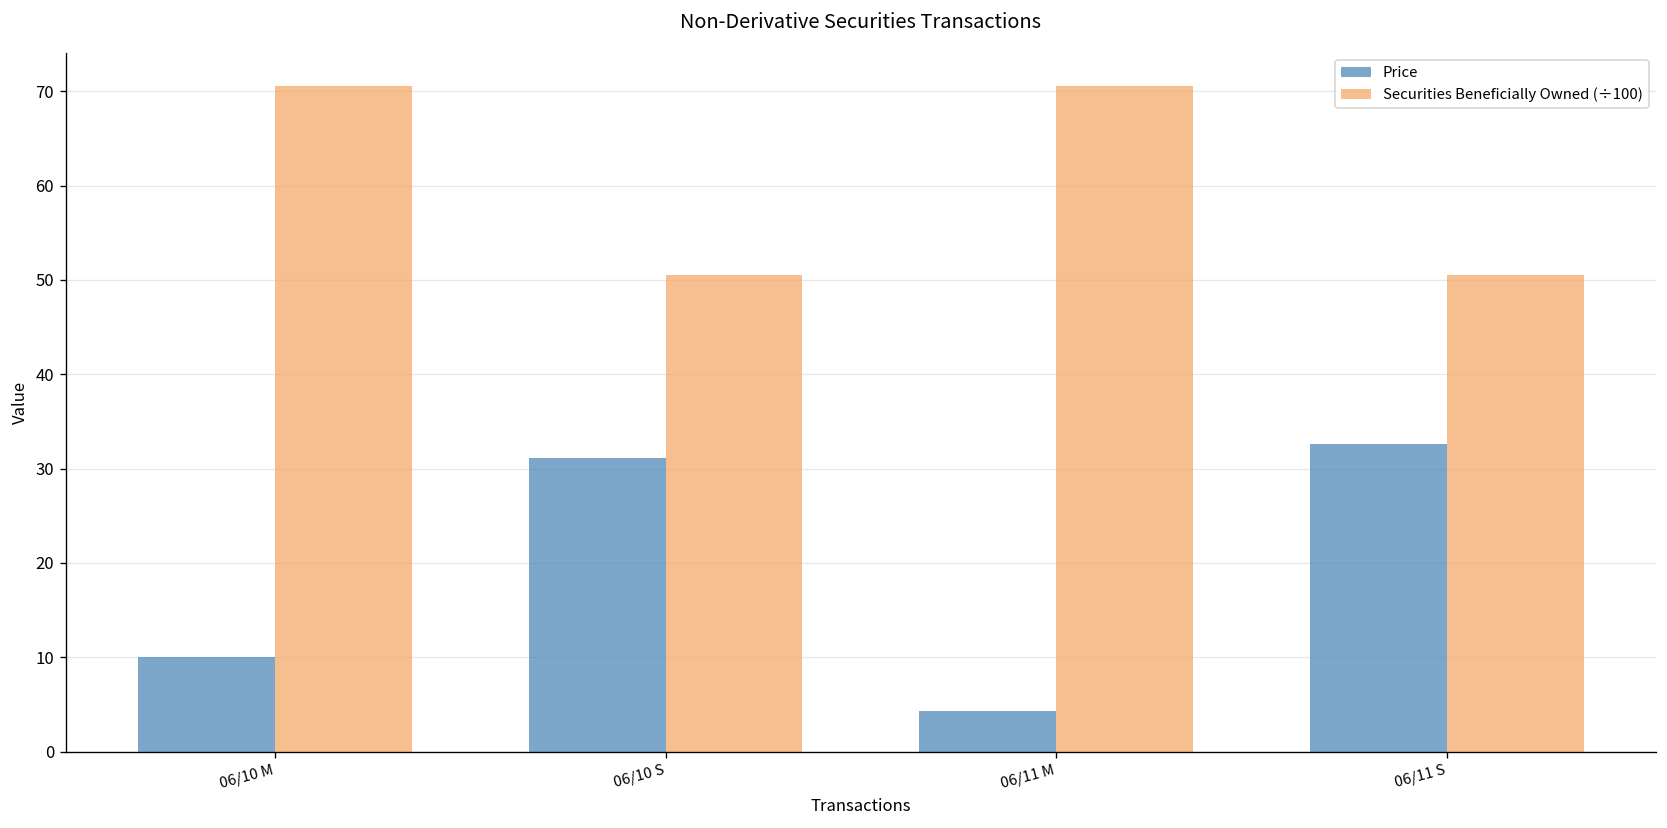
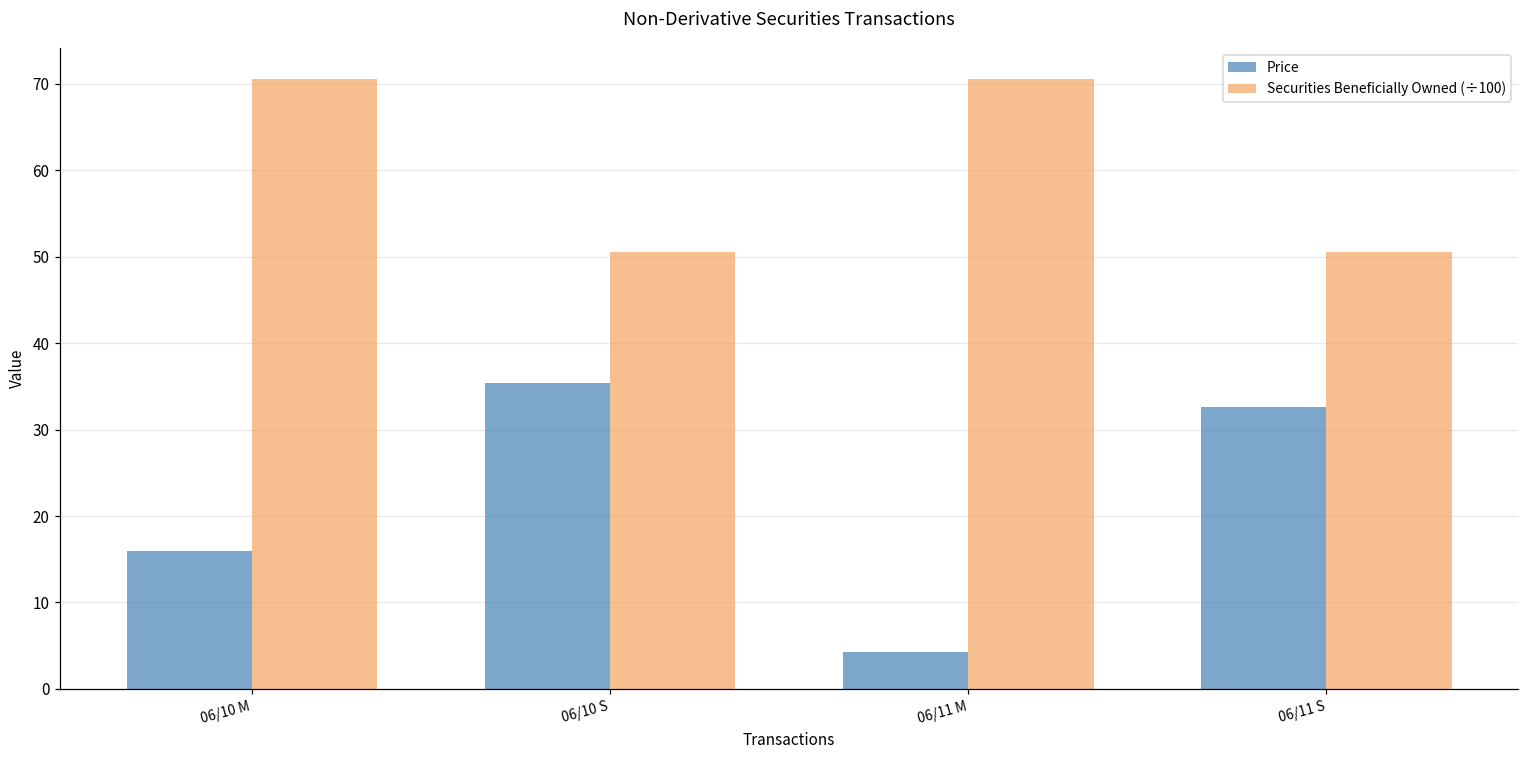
  {
    "Price": {
-     "06/10 M": 10,
-     "06/10 S": 31,
+     "06/10 M": 16,
+     "06/10 S": 35,
      "06/11 M": 4,
      "06/11 S": 33
    },
    "Securities Beneficially Owned (÷100)": {
      "06/10 M": 71,
      "06/10 S": 51,
      "06/11 M": 71,
      "06/11 S": 51
    }
  }
